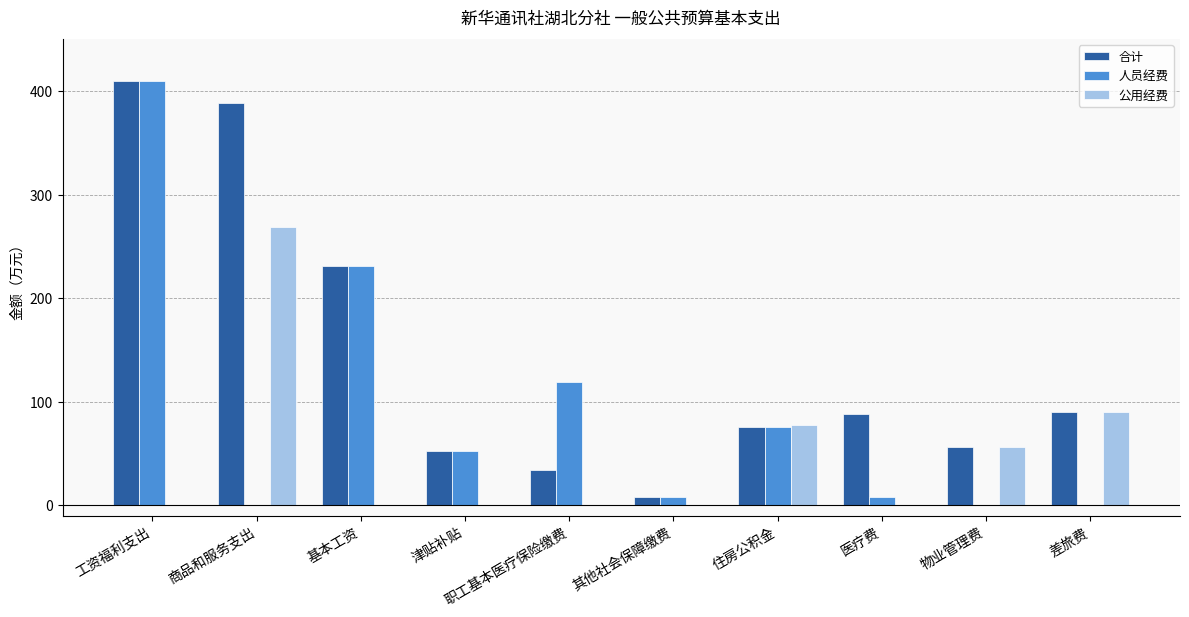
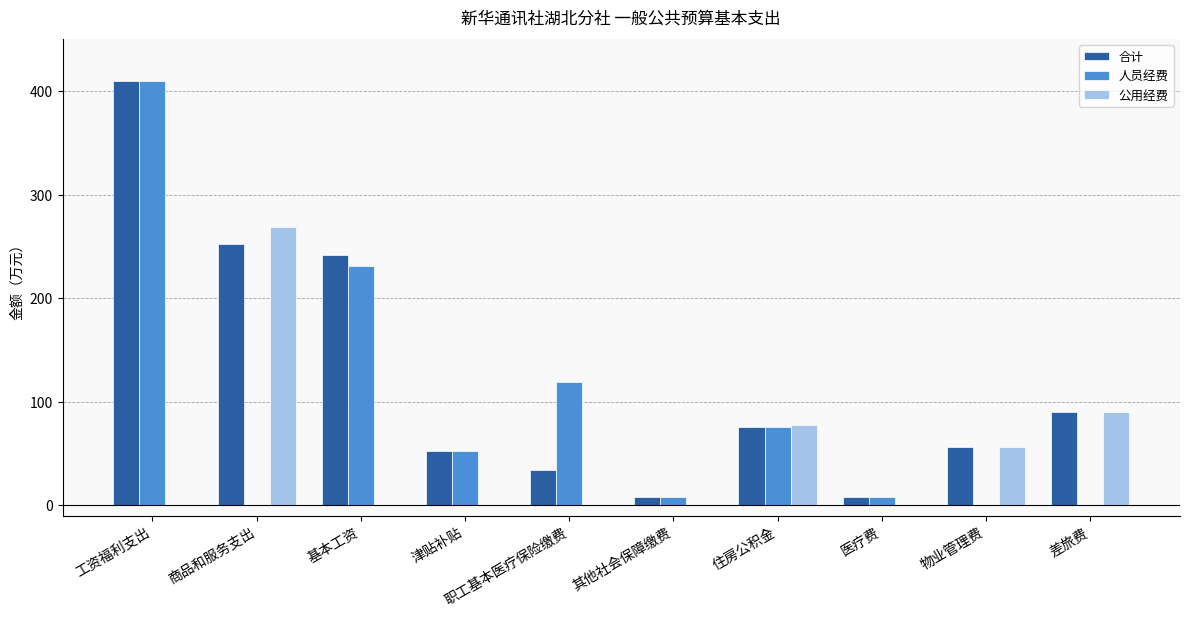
  {
    "合计": {
      "工资福利支出": 410,
-     "商品和服务支出": 389,
-     "基本工资": 231,
+     "商品和服务支出": 253,
+     "基本工资": 242,
      "津贴补贴": 52,
      "职工基本医疗保险缴费": 34,
      "其他社会保障缴费": 9,
      "住房公积金": 76,
-     "医疗费": 88,
+     "医疗费": 8,
      "物业管理费": 56,
      "差旅费": 90
    },
    "人员经费": {
      "工资福利支出": 410,
      "商品和服务支出": 0,
      "基本工资": 231,
      "津贴补贴": 52,
      "职工基本医疗保险缴费": 119,
      "其他社会保障缴费": 9,
      "住房公积金": 76,
      "医疗费": 8,
      "物业管理费": 0,
      "差旅费": 0
    },
    "公用经费": {
      "工资福利支出": 0,
      "商品和服务支出": 269,
      "基本工资": 0,
      "津贴补贴": 0,
      "职工基本医疗保险缴费": 0,
      "其他社会保障缴费": 0,
      "住房公积金": 78,
      "医疗费": 0,
      "物业管理费": 56,
      "差旅费": 90
    }
  }
